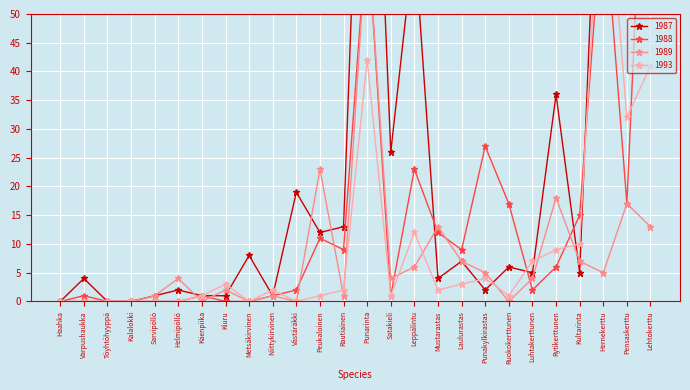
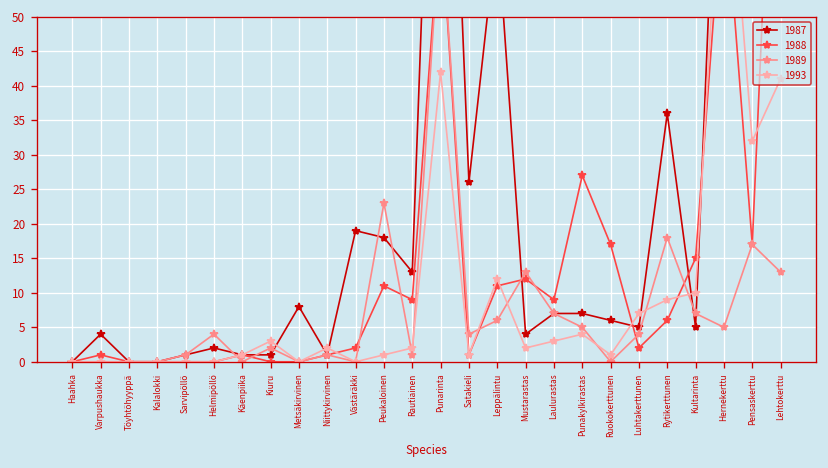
  {
    "1987": {
      "Varpushaukka": 4,
      "Helmipöllö": 2,
      "Kiuru": 1,
      "Metsäkirvinen": 8,
      "Västäräkki": 19,
-     "Peukaloinen": 12,
+     "Peukaloinen": 18,
      "Rautiainen": 13,
      "Satakieli": 26,
      "Mustarastas": 4,
-     "Punakylkirastas": 2,
+     "Punakylkirastas": 7,
      "Ruokokerttunen": 6,
      "Luhtakerttunen": 5,
      "Rytikerttunen": 36,
      "Kultarinta": 5
    },
    "1988": {
      "Varpushaukka": 1,
      "Kiuru": 0,
      "Västäräkki": 2,
      "Peukaloinen": 11,
      "Rautiainen": 9,
-     "Leppälintu": 23,
+     "Leppälintu": 11,
      "Mustarastas": 12,
      "Laulurastas": 9,
      "Punakylkirastas": 27,
      "Ruokokerttunen": 17,
      "Luhtakerttunen": 2,
      "Rytikerttunen": 6,
      "Kultarinta": 15
    }
  }
